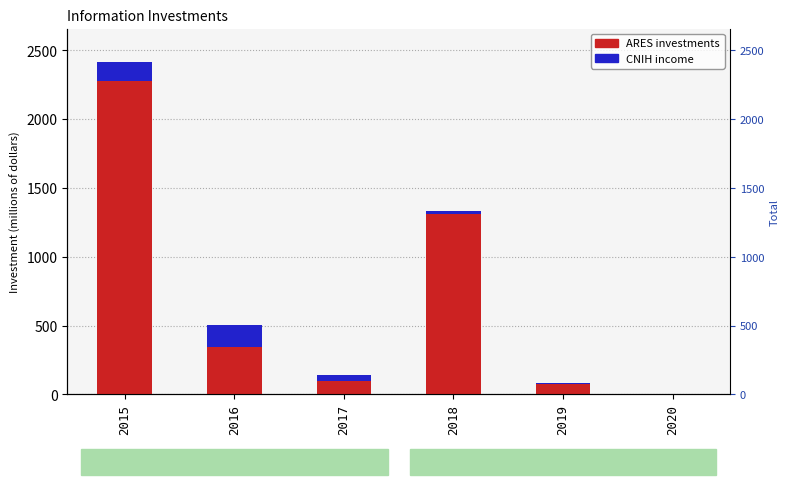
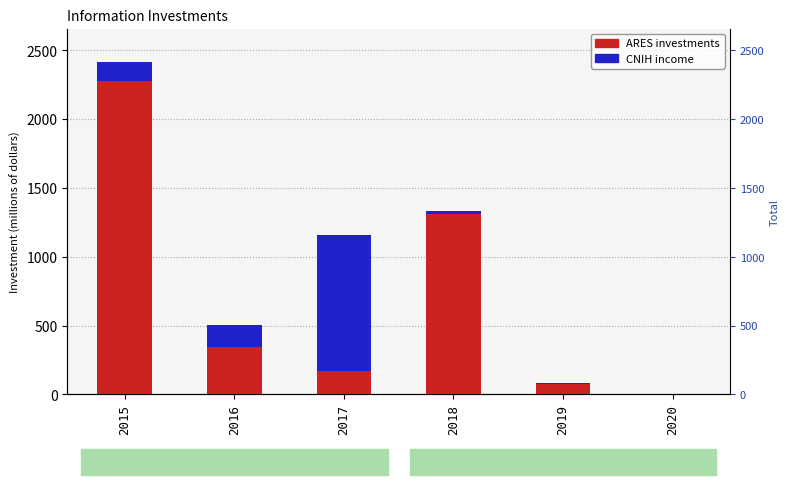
  {
    "ARES investments": {
      "2015": 2270,
      "2016": 350,
-     "2017": 100,
+     "2017": 170,
      "2018": 1310,
      "2019": 80,
      "2020": 0
    },
    "CNIH income": {
      "2015": 140,
      "2016": 160,
-     "2017": 50,
+     "2017": 990,
      "2018": 20
    }
  }
